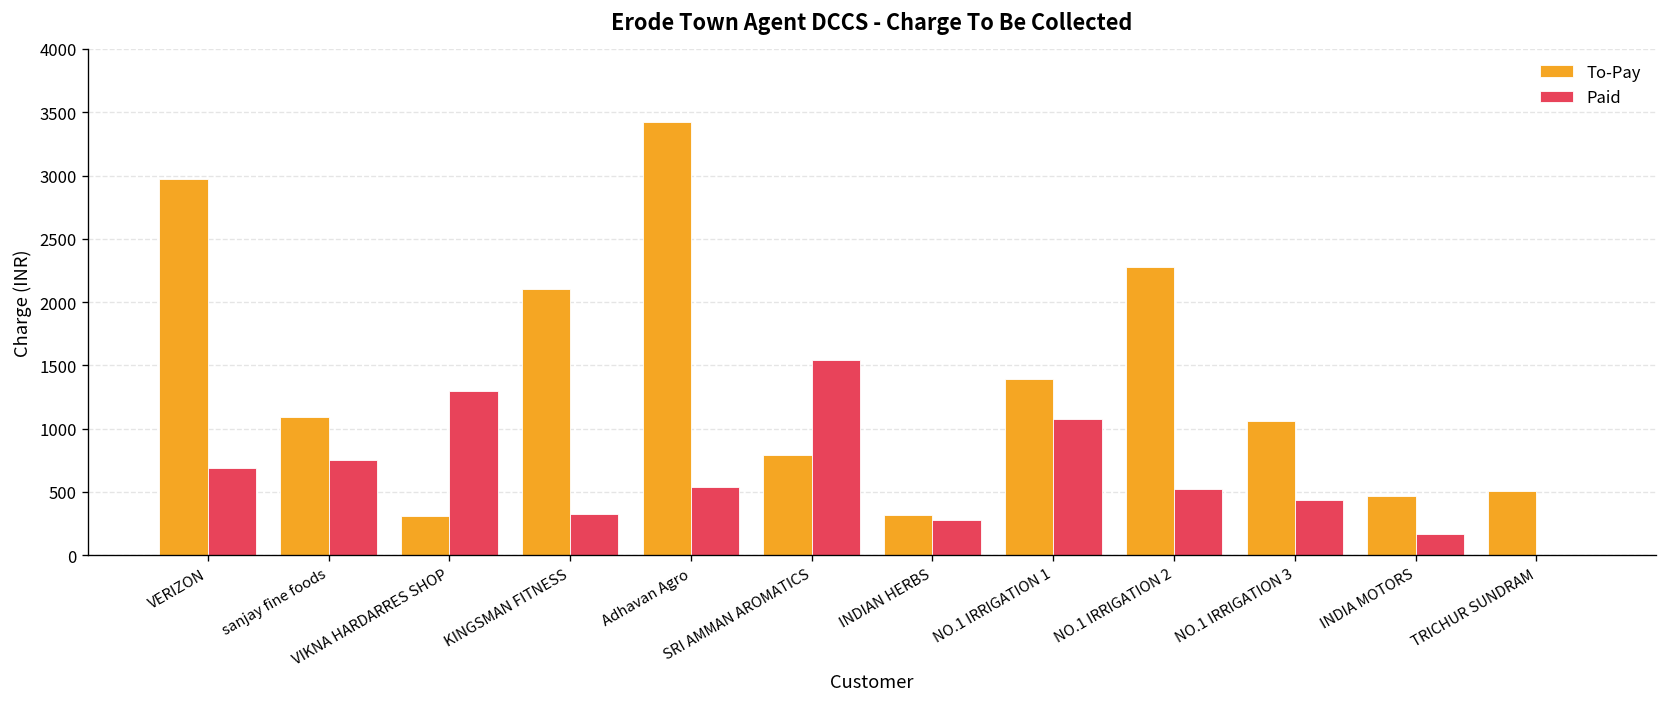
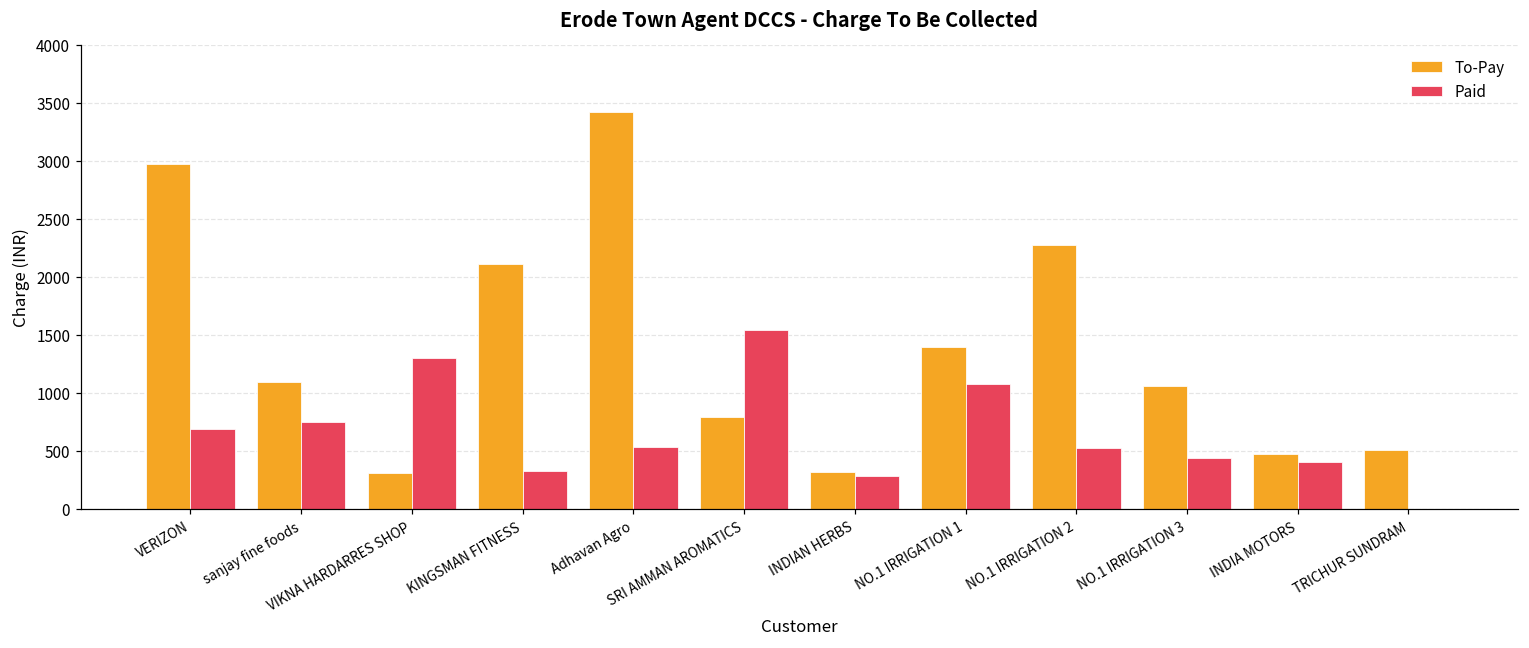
  {
    "To-Pay": {
      "VERIZON": 2970,
      "sanjay fine foods": 1090,
      "VIKNA HARDARRES SHOP": 310,
      "KINGSMAN FITNESS": 2110,
      "Adhavan Agro": 3420,
      "SRI AMMAN AROMATICS": 790,
      "INDIAN HERBS": 320,
      "NO.1 IRRIGATION 1": 1390,
      "NO.1 IRRIGATION 2": 2280,
      "NO.1 IRRIGATION 3": 1060,
      "INDIA MOTORS": 470,
      "TRICHUR SUNDRAM": 510
    },
    "Paid": {
      "VERIZON": 690,
      "sanjay fine foods": 750,
      "VIKNA HARDARRES SHOP": 1300,
      "KINGSMAN FITNESS": 330,
      "Adhavan Agro": 540,
      "SRI AMMAN AROMATICS": 1540,
      "INDIAN HERBS": 280,
      "NO.1 IRRIGATION 1": 1080,
      "NO.1 IRRIGATION 2": 520,
      "NO.1 IRRIGATION 3": 440,
-     "INDIA MOTORS": 160,
+     "INDIA MOTORS": 400,
      "TRICHUR SUNDRAM": 0
    }
  }
